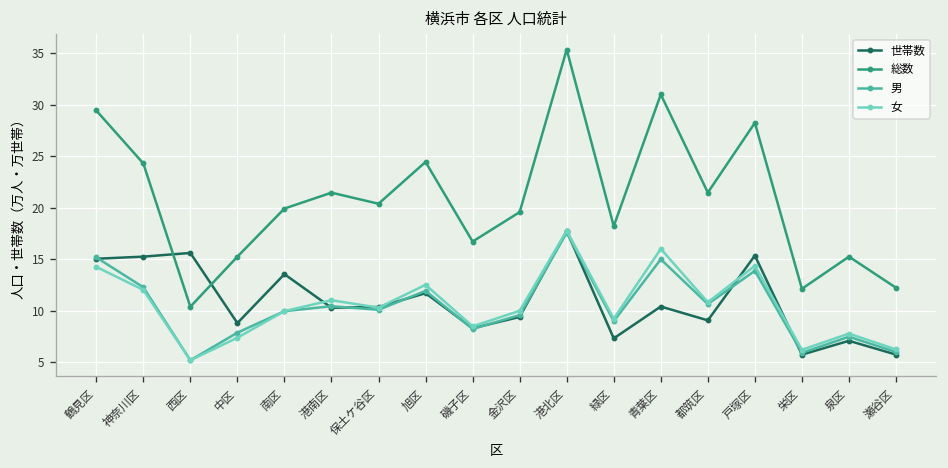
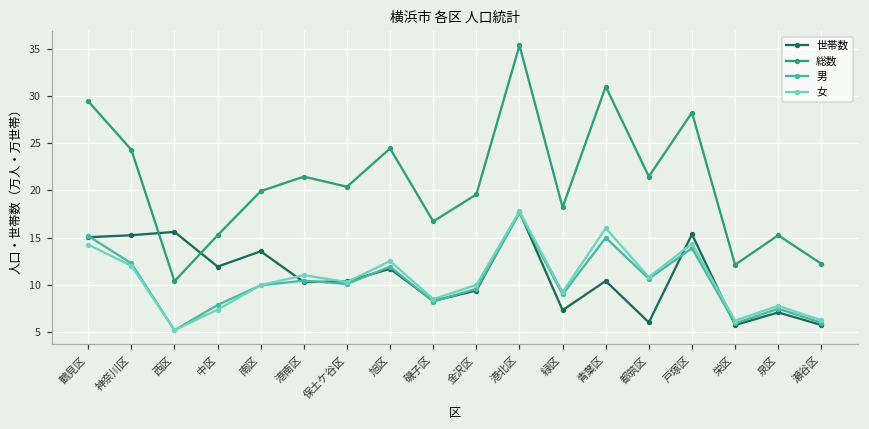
  {
    "世帯数": {
      "神奈川区": 15,
      "西区": 16,
-     "中区": 9,
+     "中区": 12,
      "南区": 14,
      "緑区": 7,
      "青葉区": 10,
-     "都筑区": 9,
+     "都筑区": 6,
      "戸塚区": 15,
      "泉区": 7
    }
  }
